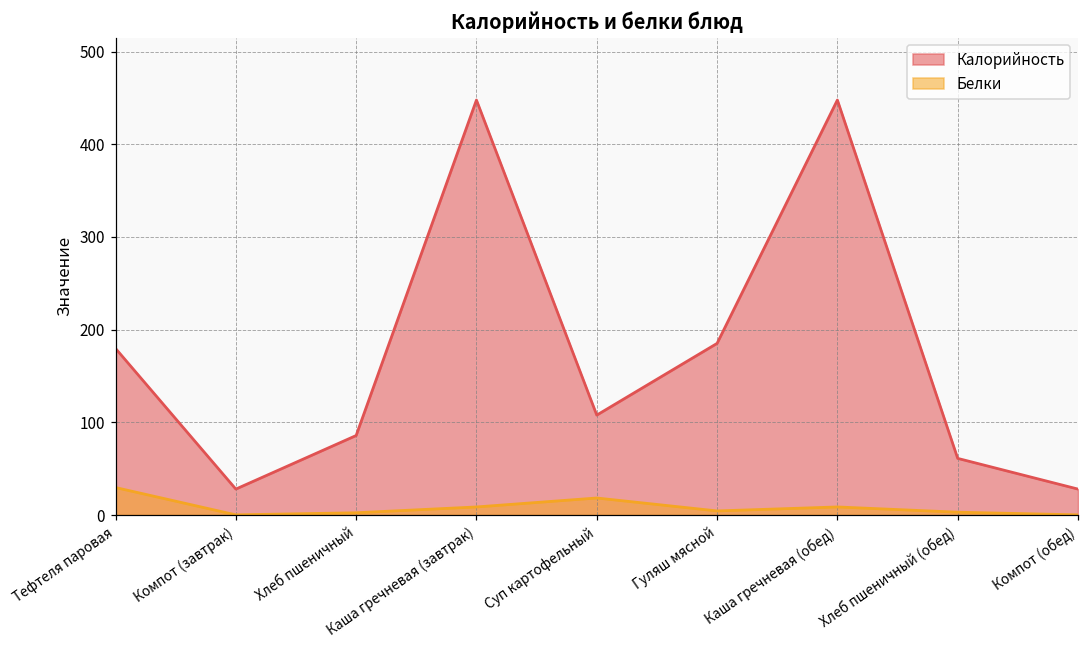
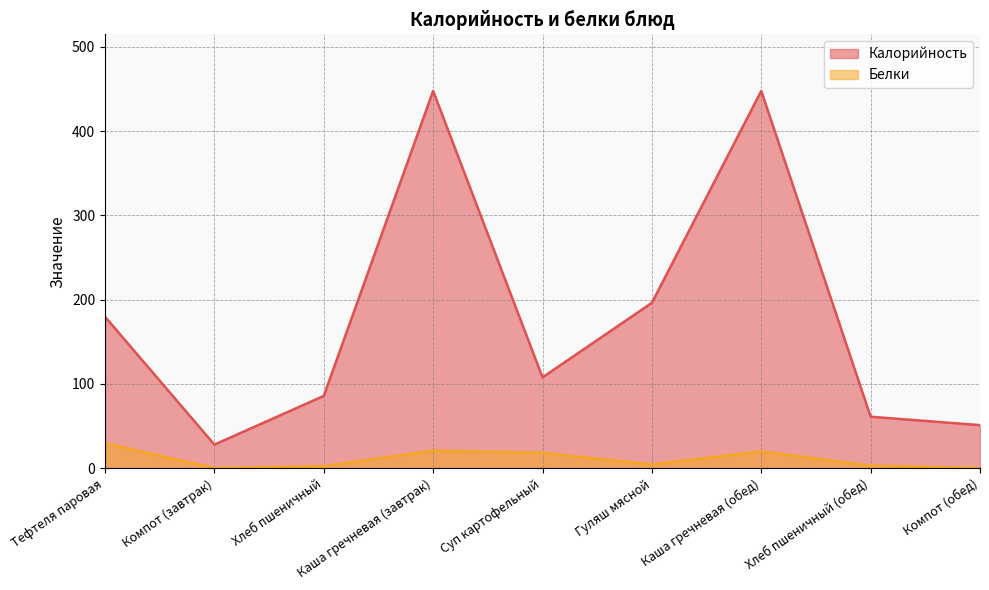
  {
    "Калорийность": {
      "Тефтеля паровая": 180,
      "Компот (завтрак)": 30,
      "Хлеб пшеничный": 90,
      "Каша гречневая (завтрак)": 450,
      "Суп картофельный": 110,
-     "Гуляш мясной": 190,
+     "Гуляш мясной": 200,
      "Каша гречневая (обед)": 450,
      "Хлеб пшеничный (обед)": 60,
-     "Компот (обед)": 30
+     "Компот (обед)": 50
    },
    "Белки": {
      "Тефтеля паровая": 30,
      "Компот (завтрак)": 0,
      "Хлеб пшеничный": 0,
-     "Каша гречневая (завтрак)": 10,
+     "Каша гречневая (завтрак)": 20,
      "Суп картофельный": 20,
      "Гуляш мясной": 0,
-     "Каша гречневая (обед)": 10,
+     "Каша гречневая (обед)": 20,
      "Хлеб пшеничный (обед)": 0,
      "Компот (обед)": 0
    }
  }
